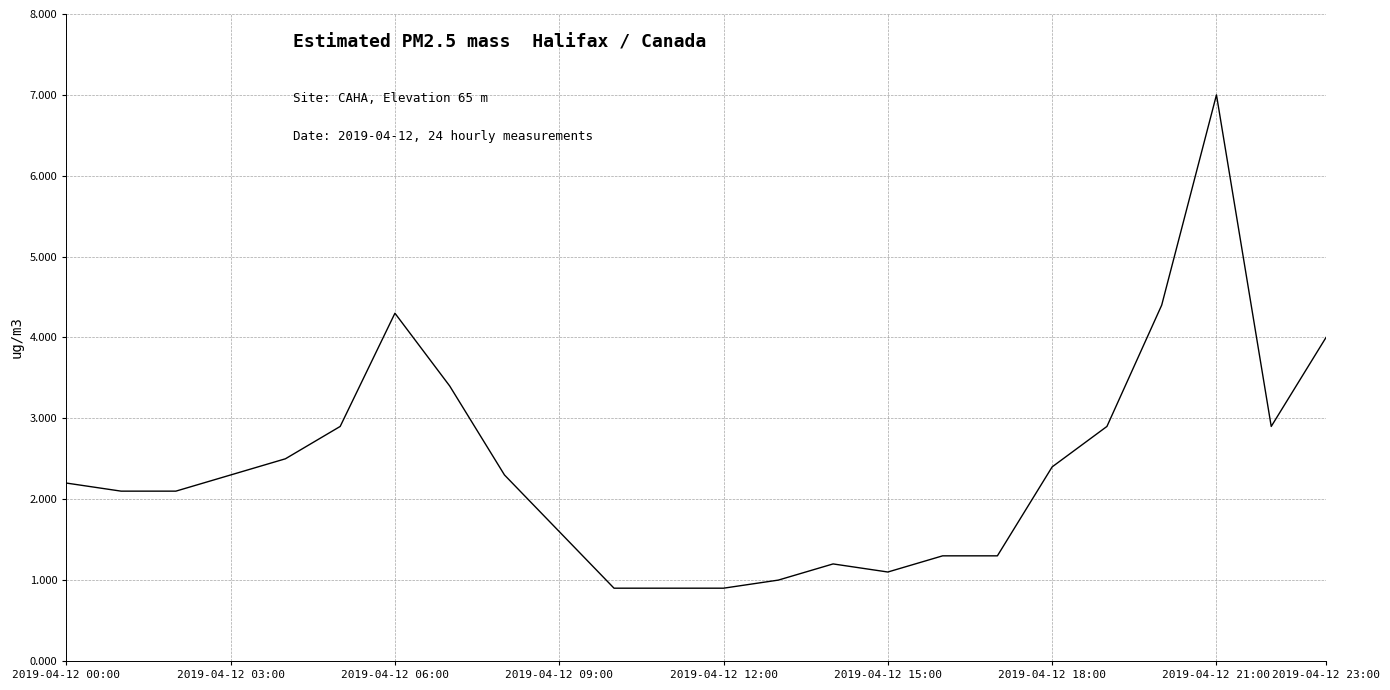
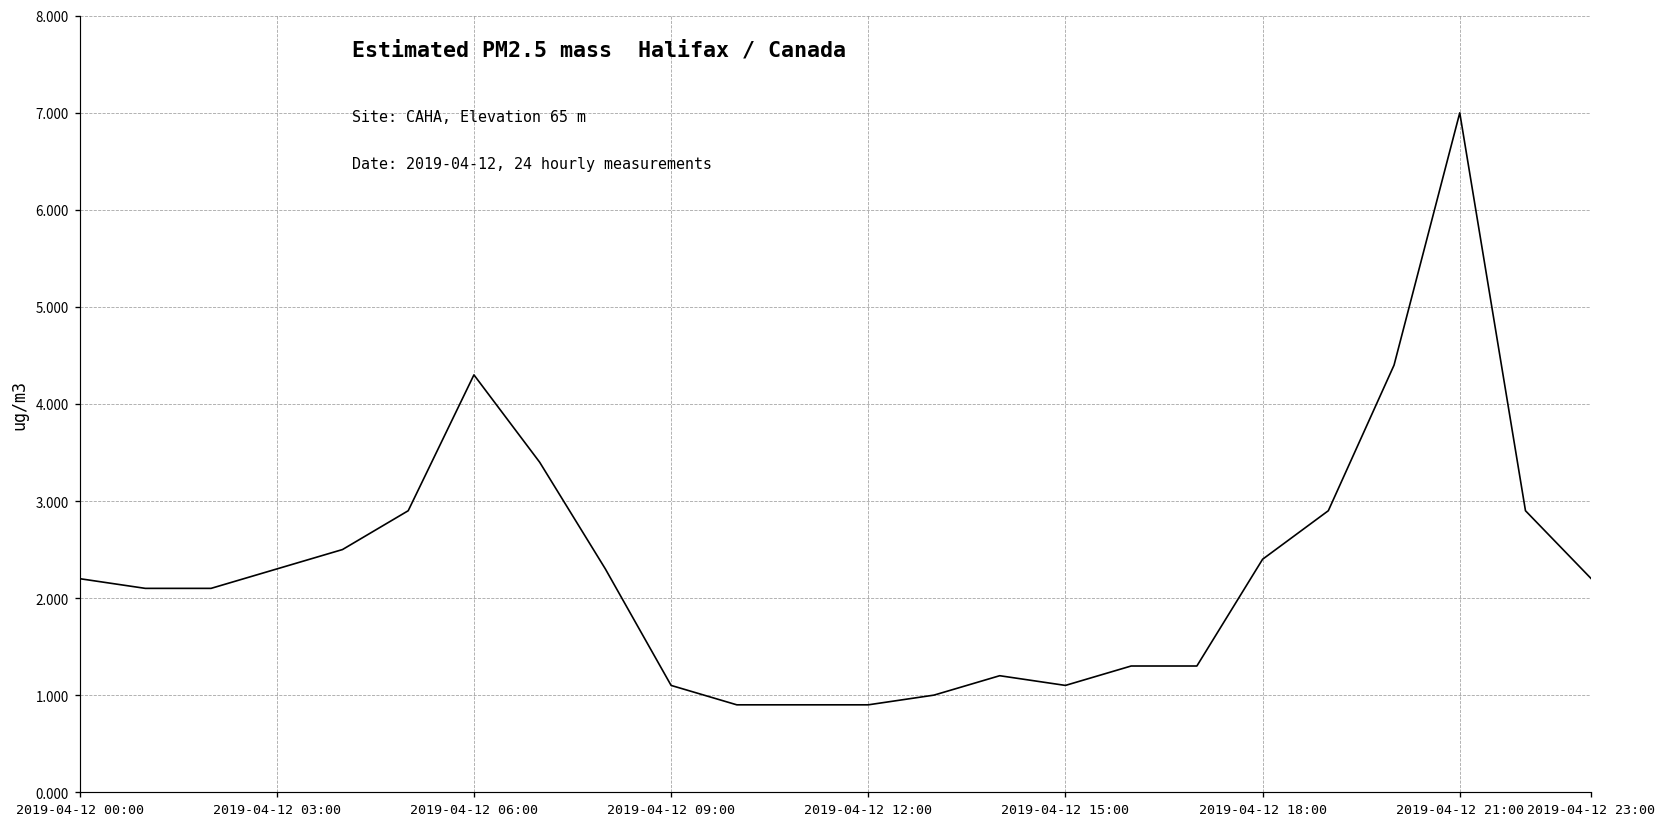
  {
    "2019-04-12 00:00": 2.2,
    "2019-04-12 03:00": 2.3,
    "2019-04-12 06:00": 4.3,
-   "2019-04-12 09:00": 1.6,
+   "2019-04-12 09:00": 1.1,
    "2019-04-12 12:00": 0.9,
    "2019-04-12 15:00": 1.1,
    "2019-04-12 18:00": 2.4,
    "2019-04-12 21:00": 7.0,
-   "2019-04-12 23:00": 4.0
+   "2019-04-12 23:00": 2.2
  }
